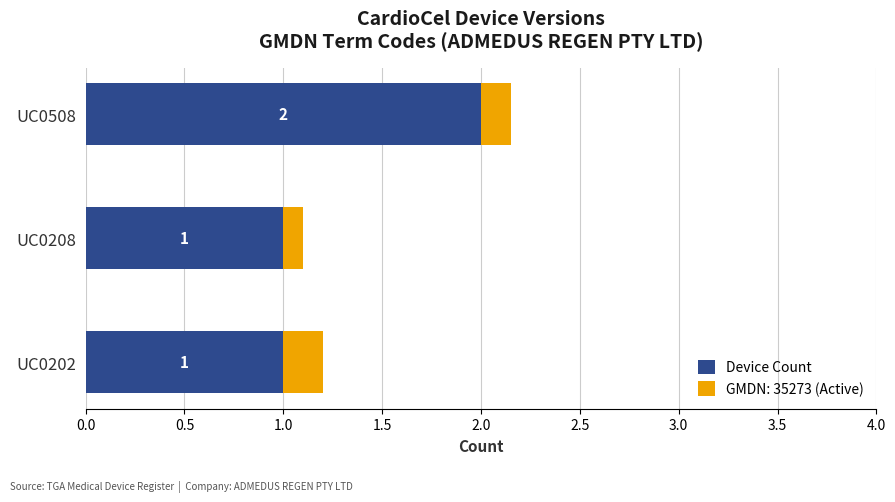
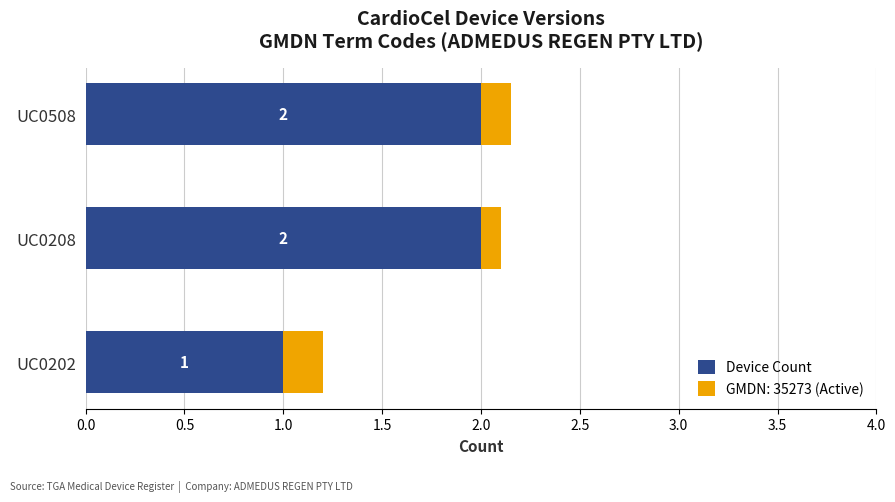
  {
    "Device Count": {
      "UC0508": 2,
-     "UC0208": 1,
+     "UC0208": 2,
      "UC0202": 1
    },
    "GMDN: 35273 (Active)": {
      "UC0508": 0.15,
      "UC0208": 0.10,
      "UC0202": 0.20
    }
  }
